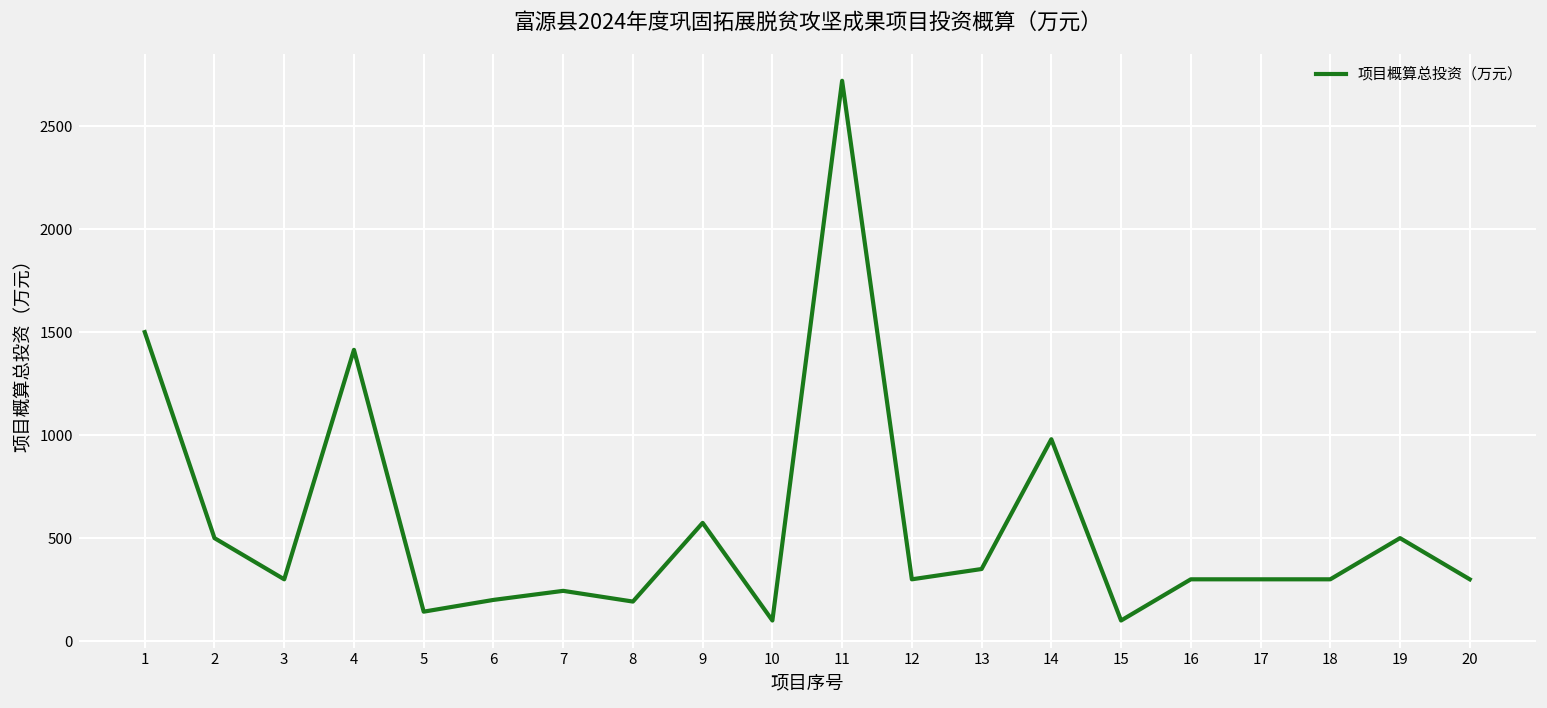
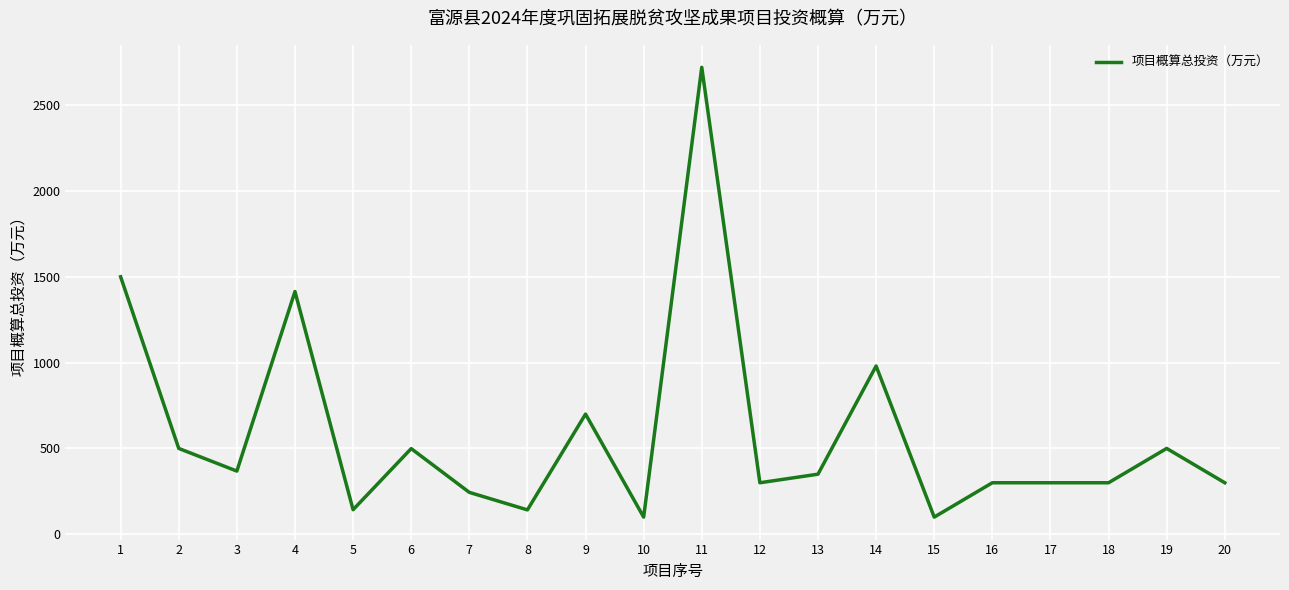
  {
    "1": 1500,
    "2": 500,
-   "3": 300,
+   "3": 370,
    "4": 1410,
    "5": 140,
-   "6": 200,
+   "6": 500,
    "7": 240,
-   "8": 190,
-   "9": 570,
+   "8": 140,
+   "9": 700,
    "10": 100,
    "11": 2720,
    "12": 300,
    "13": 350,
    "14": 980,
    "15": 100,
    "16": 300,
    "17": 300,
    "18": 300,
    "19": 500,
    "20": 300
  }
